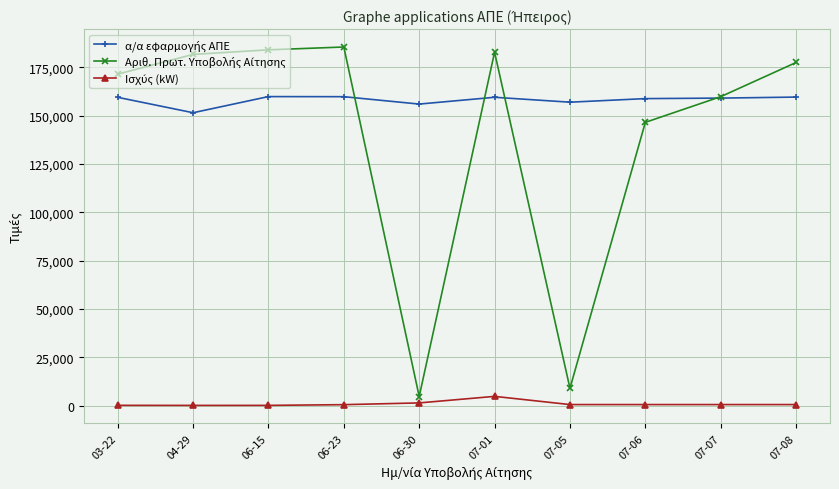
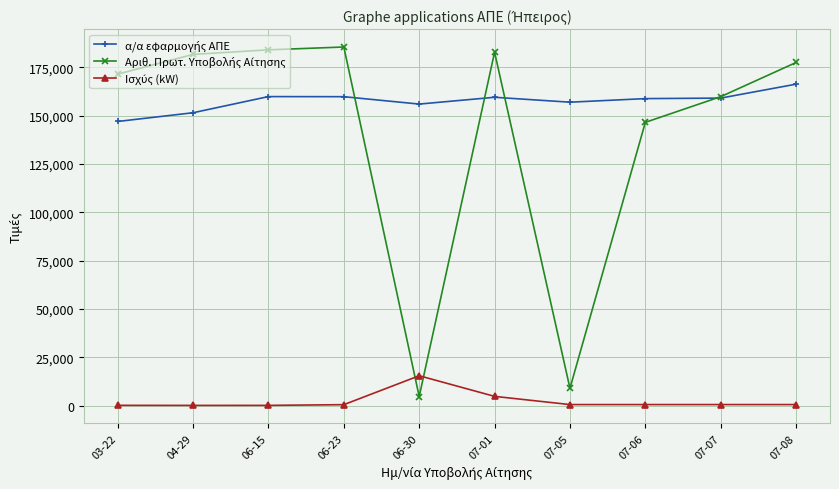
  {
    "α/α εφαρμογής ΑΠΕ": {
-     "03-22": "160,000",
+     "03-22": "147,000",
      "04-29": "152,000",
      "06-15": "160,000",
      "06-23": "160,000",
      "06-30": "156,000",
      "07-01": "160,000",
      "07-05": "157,000",
      "07-06": "159,000",
-     "07-08": "160,000"
+     "07-08": "166,000"
    },
    "Αριθ. Πρωτ. Υποβολής Αίτησης": {
      "06-23": "186,000",
      "06-30": "5,000",
      "07-01": "183,000",
      "07-05": "9,000",
      "07-06": "147,000",
      "07-08": "178,000"
    },
    "Ισχύς (kW)": {
      "03-22": "0",
      "04-29": "0",
      "06-15": "0",
      "06-23": "0",
-     "06-30": "1,000",
+     "06-30": "15,000",
      "07-01": "5,000",
      "07-05": "0",
      "07-06": "0",
      "07-07": "0",
      "07-08": "0"
    }
  }
